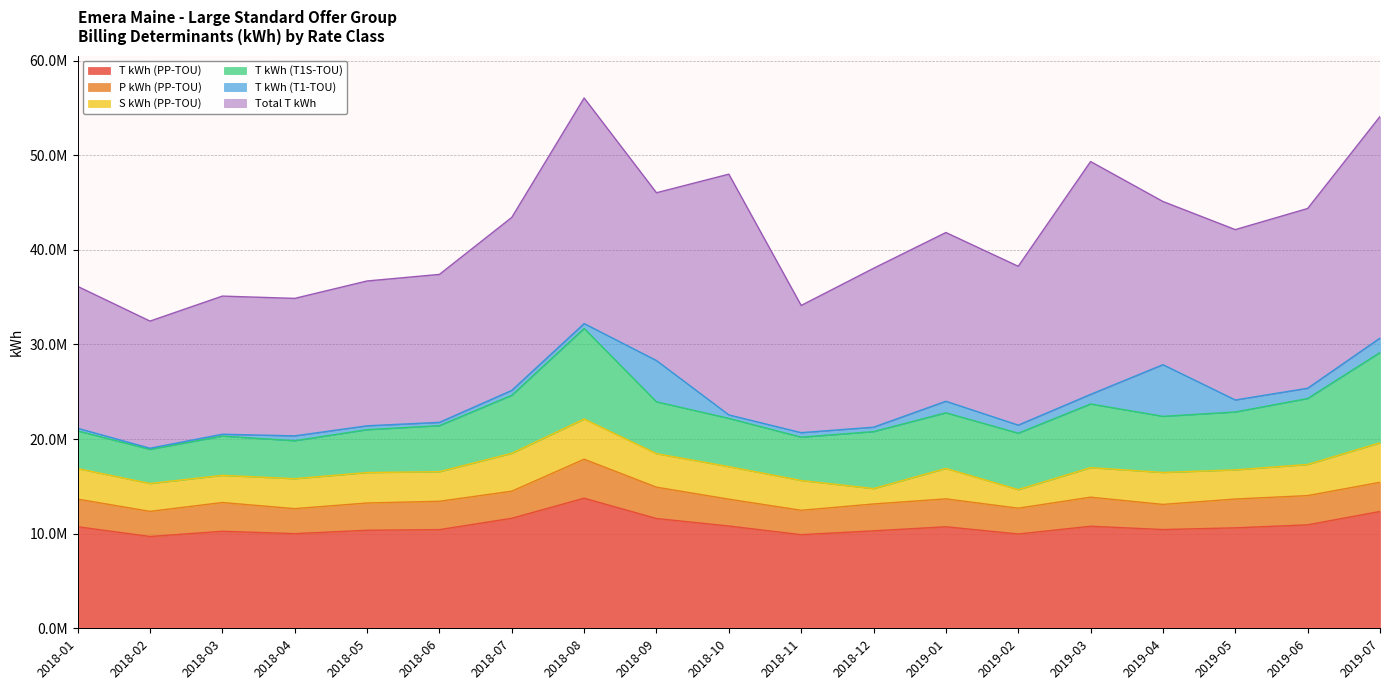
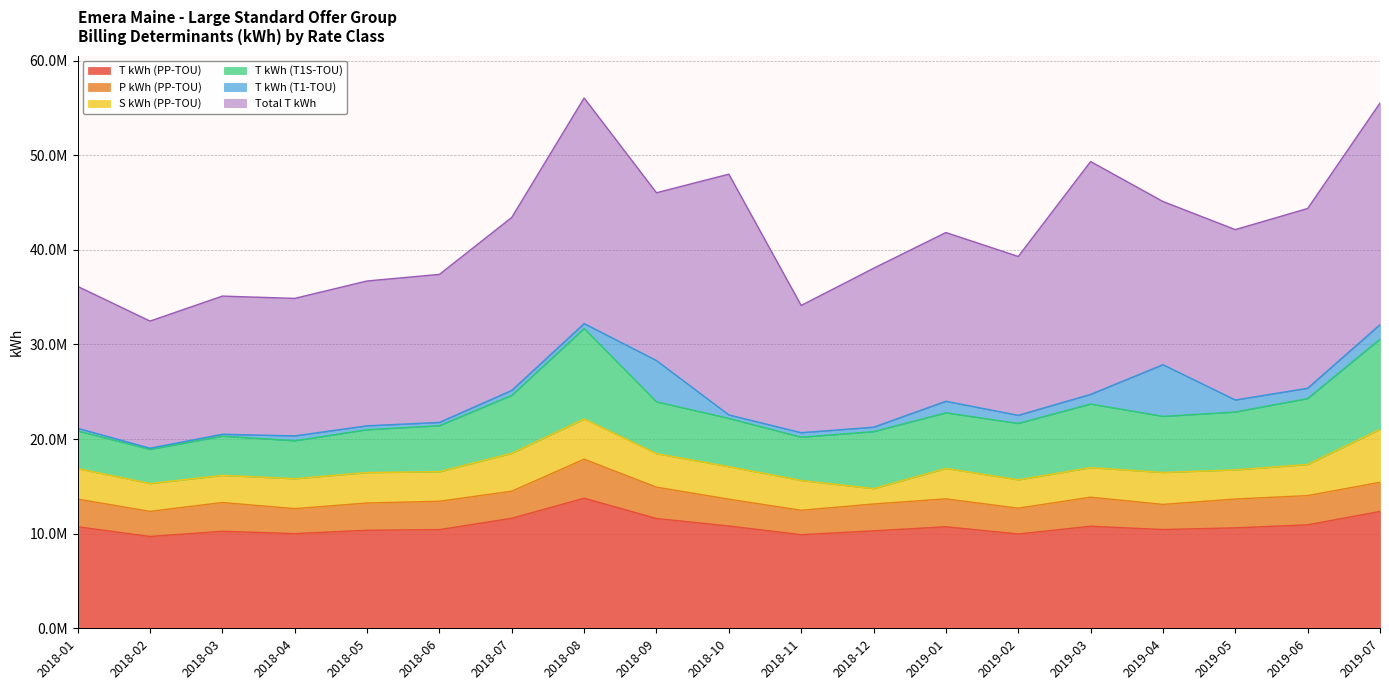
  {
    "S kWh (PP-TOU)": {
      "2018-01": 3000000,
      "2018-02": 3000000,
      "2018-03": 3000000,
      "2018-04": 3000000,
      "2018-05": 3000000,
      "2018-06": 3000000,
      "2018-07": 4000000,
      "2018-08": 4000000,
      "2018-09": 4000000,
      "2018-10": 3000000,
      "2018-11": 3000000,
      "2018-12": 2000000,
      "2019-01": 3000000,
-     "2019-02": 2000000,
+     "2019-02": 3000000,
      "2019-03": 3000000,
      "2019-04": 3000000,
      "2019-05": 3000000,
      "2019-06": 3000000,
-     "2019-07": 4000000
+     "2019-07": 6000000
    },
    "T kWh (T1S-TOU)": {
      "2018-01": 4000000,
      "2018-04": 4000000,
      "2018-05": 5000000,
      "2018-06": 5000000,
      "2018-07": 6000000,
      "2018-08": 10000000,
      "2018-09": 5000000,
      "2018-10": 5000000,
      "2018-11": 5000000,
      "2018-12": 6000000,
      "2019-01": 6000000,
      "2019-02": 6000000,
      "2019-03": 7000000,
      "2019-04": 6000000,
      "2019-05": 6000000,
      "2019-06": 7000000,
      "2019-07": 10000000
    },
    "T kWh (T1-TOU)": {
      "2018-01": 0,
      "2018-04": 1000000,
      "2018-05": 0,
      "2018-06": 0,
      "2018-07": 1000000,
      "2018-08": 1000000,
      "2018-09": 4000000,
      "2018-10": 0,
      "2018-11": 0,
      "2018-12": 0,
      "2019-01": 1000000,
      "2019-02": 1000000,
      "2019-03": 1000000,
      "2019-04": 5000000,
      "2019-05": 1000000,
      "2019-06": 1000000,
      "2019-07": 2000000
    },
    "Total T kWh": {
      "2018-01": 15000000,
      "2018-02": 13000000,
      "2018-03": 15000000,
      "2018-04": 15000000,
      "2018-05": 15000000,
      "2018-06": 16000000,
      "2018-07": 18000000,
      "2018-08": 24000000,
      "2018-09": 18000000,
      "2018-10": 25000000,
      "2018-11": 13000000,
      "2018-12": 17000000,
      "2019-01": 18000000,
      "2019-02": 17000000,
      "2019-03": 25000000,
      "2019-04": 17000000,
      "2019-05": 18000000,
      "2019-06": 19000000,
      "2019-07": 23000000
    }
  }
